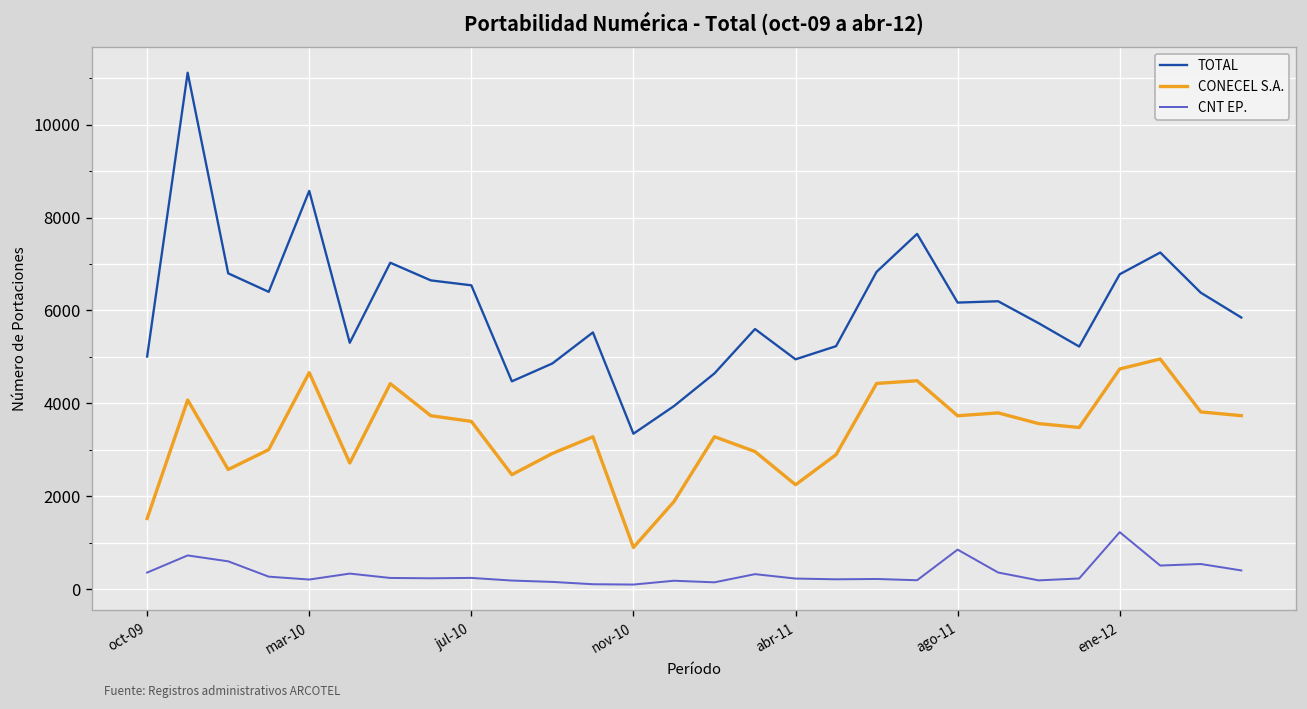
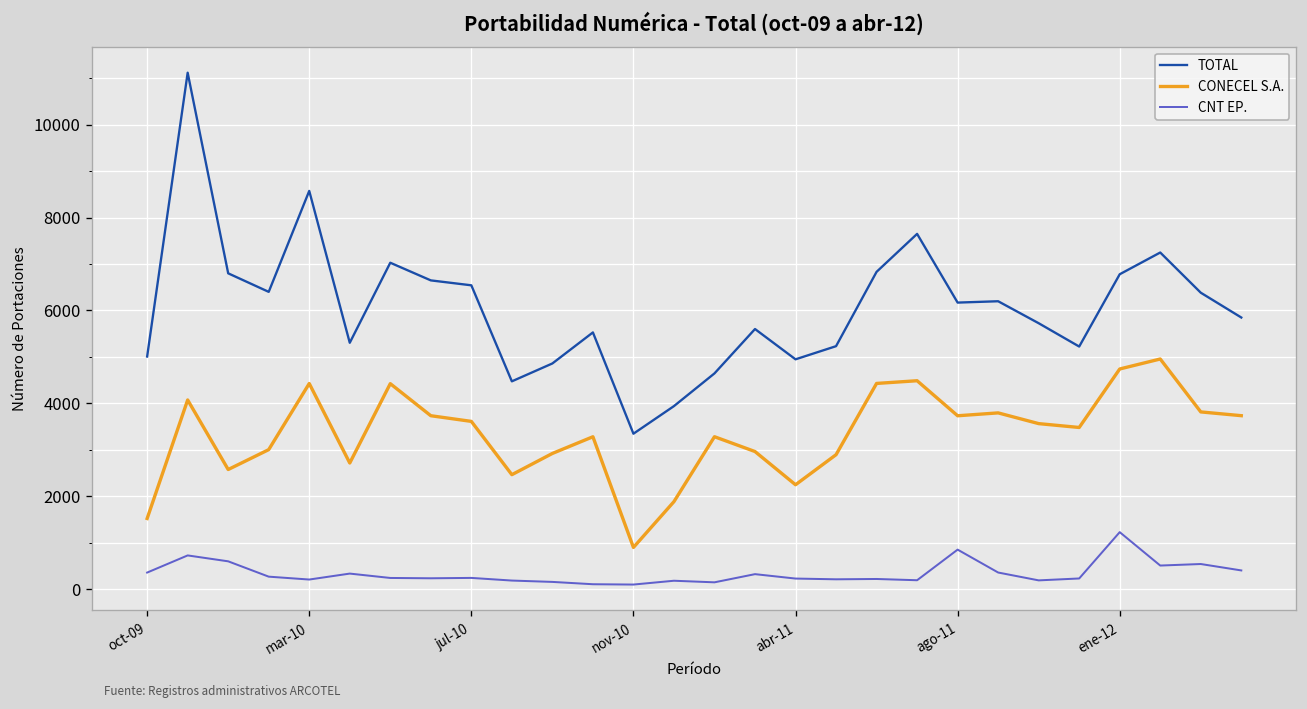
  {
    "TOTAL": {
      "oct-09": 5000,
      "mar-10": 8600,
      "jul-10": 6500,
      "nov-10": 3300,
      "abr-11": 4900,
      "ago-11": 6200,
      "ene-12": 6800
    },
    "CONECEL S.A.": {
      "oct-09": 1500,
-     "mar-10": 4700,
+     "mar-10": 4400,
      "jul-10": 3600,
      "nov-10": 900,
      "abr-11": 2200,
      "ago-11": 3700,
      "ene-12": 4700
    },
    "CNT EP.": {
      "oct-09": 400,
      "mar-10": 200,
      "jul-10": 200,
      "nov-10": 100,
      "abr-11": 200,
      "ago-11": 900,
      "ene-12": 1200
    }
  }
